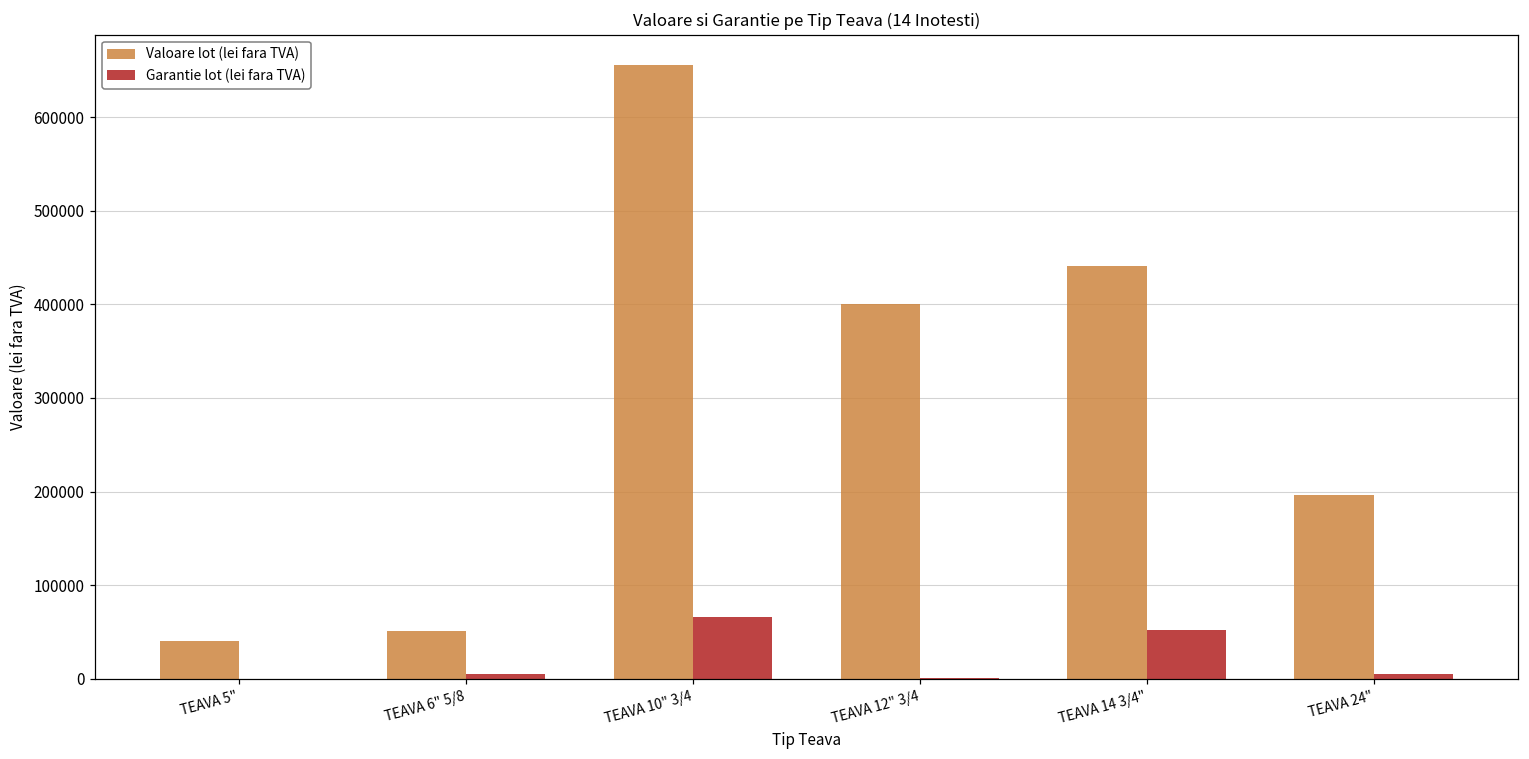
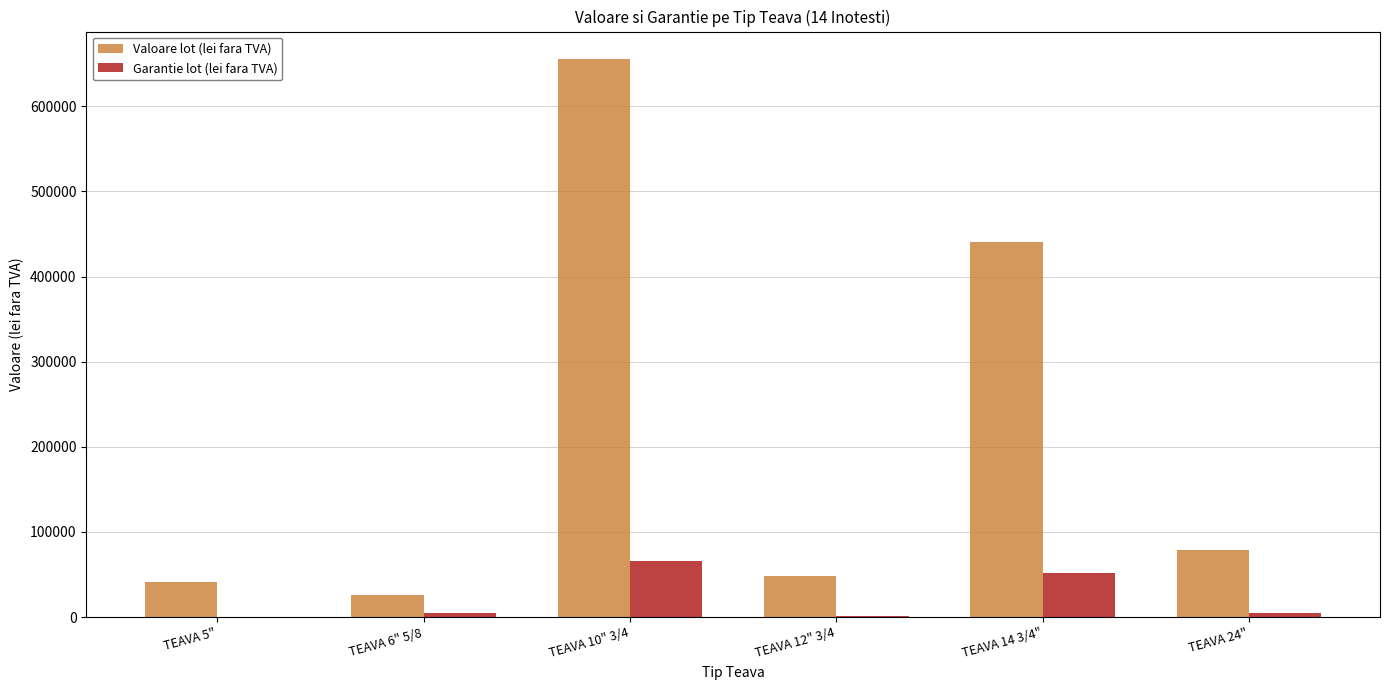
  {
    "Valoare lot (lei fara TVA)": {
      "TEAVA 5\"": 40000,
-     "TEAVA 6\" 5/8": 50000,
+     "TEAVA 6\" 5/8": 30000,
      "TEAVA 10\" 3/4": 660000,
-     "TEAVA 12\" 3/4": 400000,
+     "TEAVA 12\" 3/4": 50000,
      "TEAVA 14 3/4\"": 440000,
-     "TEAVA 24\"": 200000
+     "TEAVA 24\"": 80000
    },
    "Garantie lot (lei fara TVA)": {
      "TEAVA 6\" 5/8": 10000,
      "TEAVA 10\" 3/4": 70000,
      "TEAVA 14 3/4\"": 50000,
      "TEAVA 24\"": 10000
    }
  }
